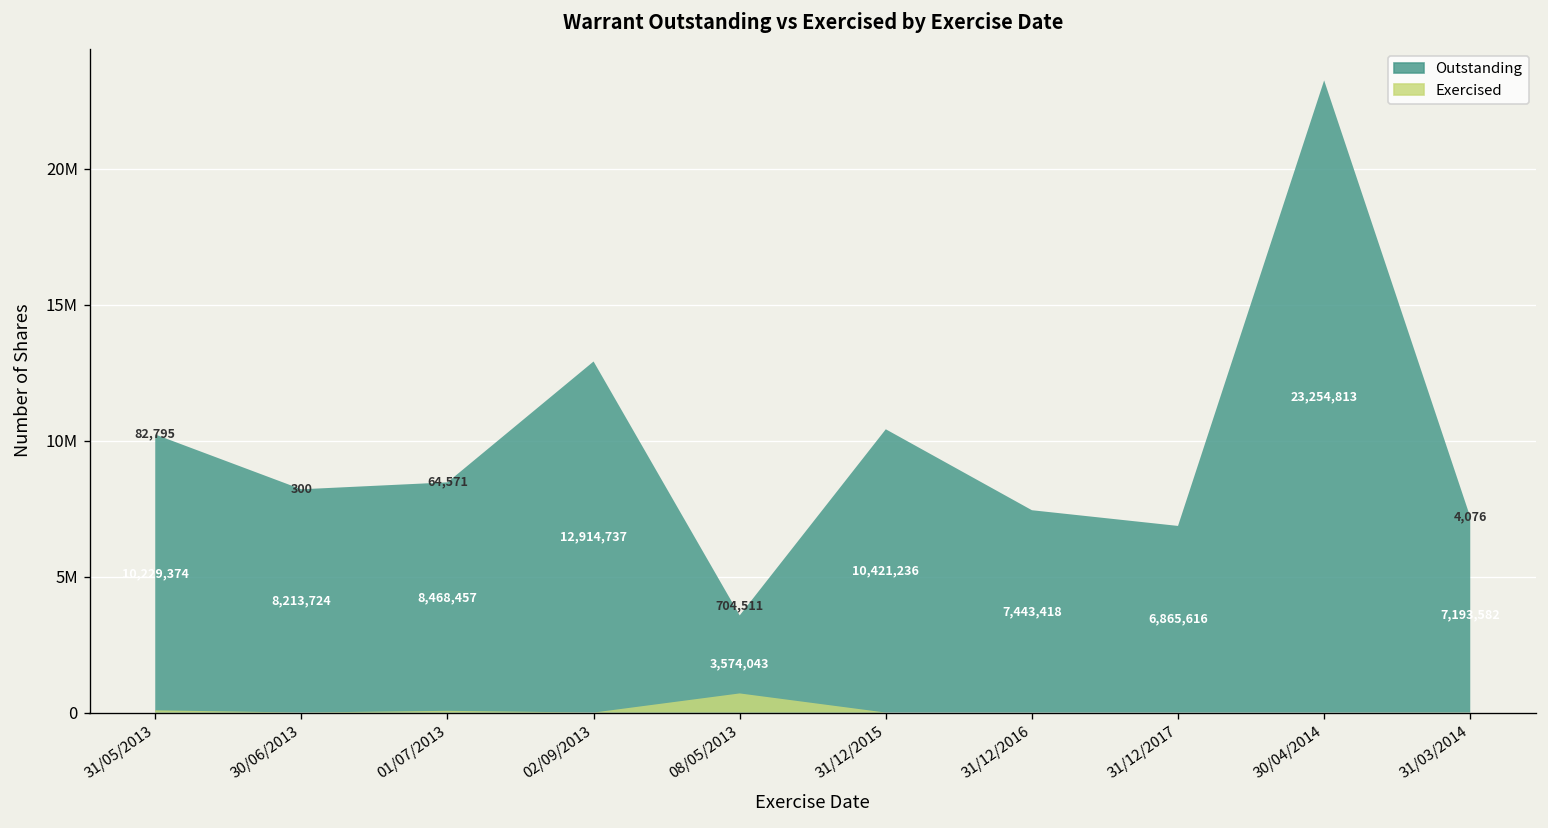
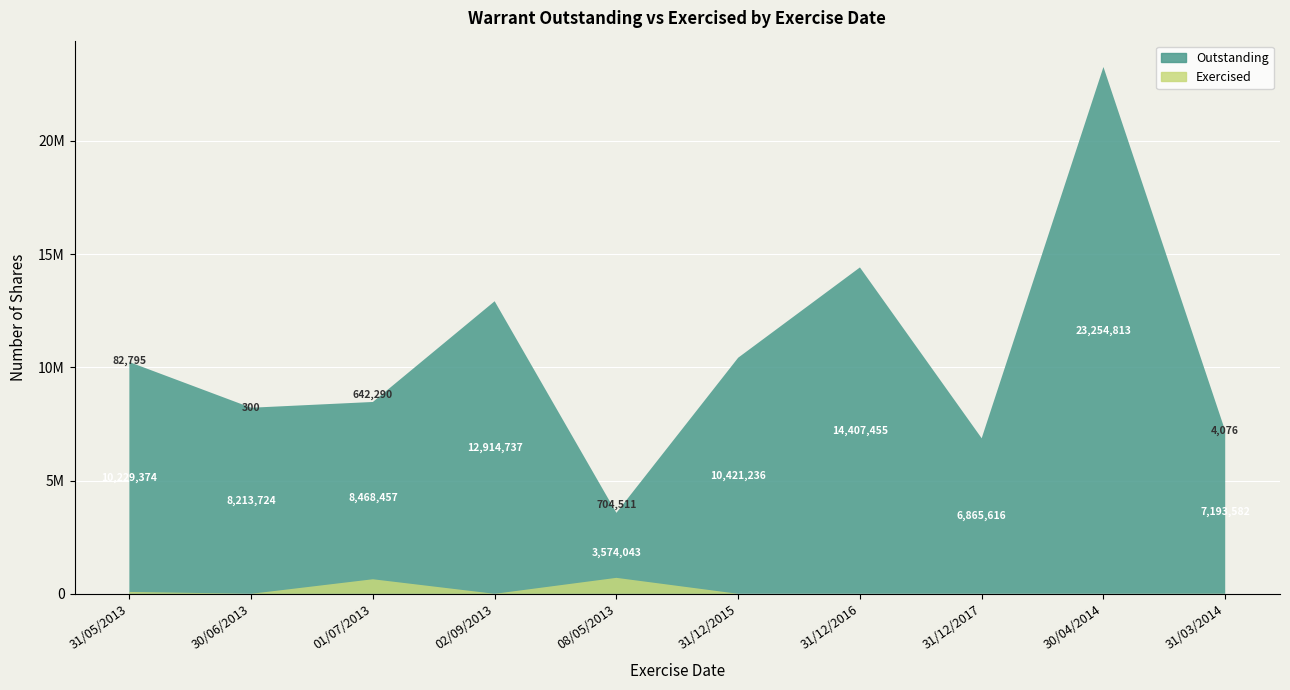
  {
    "Outstanding": {
-     "31/12/2016": "7,443,418"
+     "31/12/2016": "14,407,455"
    },
    "Exercised": {
-     "01/07/2013": "64,571"
+     "01/07/2013": "642,290"
    }
  }
